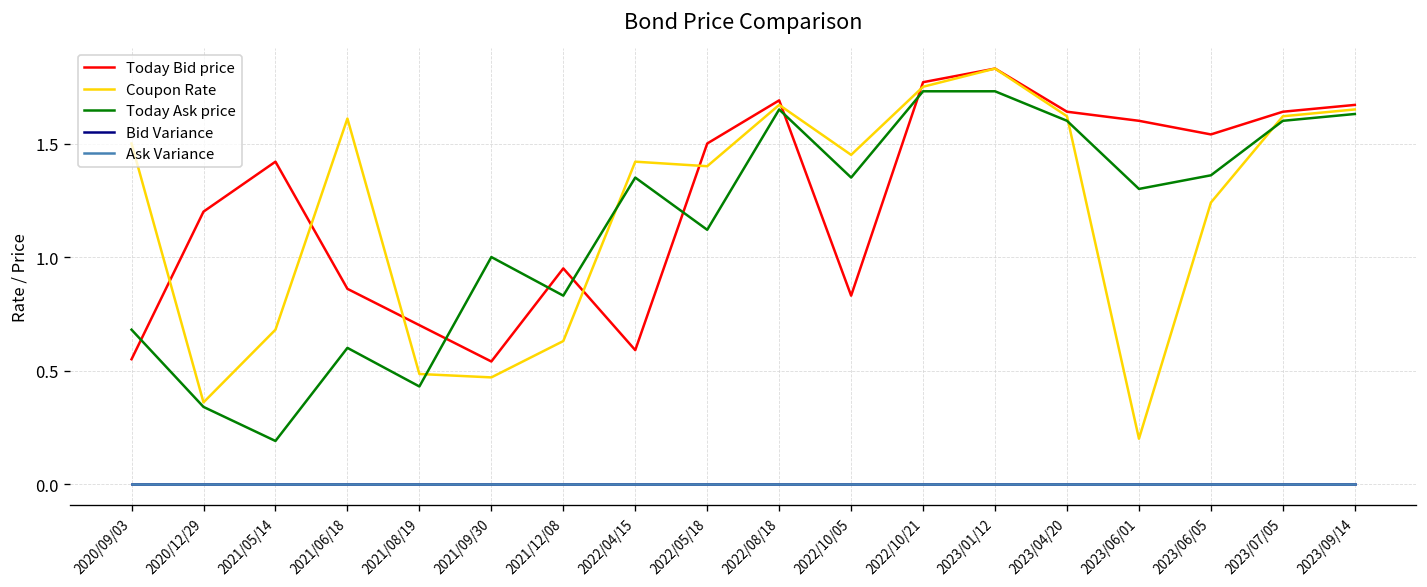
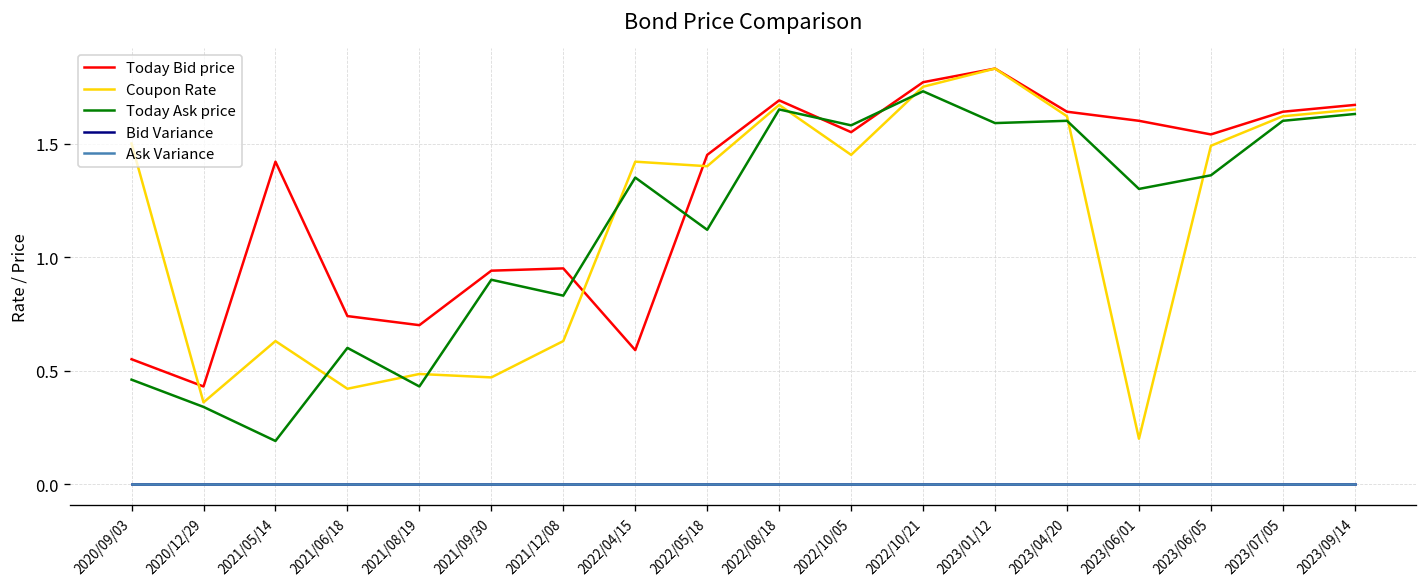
  {
    "Today Bid price": {
      "2020/09/03": 0.55,
-     "2020/12/29": 1.20,
+     "2020/12/29": 0.43,
      "2021/05/14": 1.42,
-     "2021/06/18": 0.86,
+     "2021/06/18": 0.74,
      "2021/08/19": 0.70,
-     "2021/09/30": 0.54,
+     "2021/09/30": 0.94,
      "2021/12/08": 0.95,
      "2022/04/15": 0.59,
-     "2022/05/18": 1.50,
+     "2022/05/18": 1.45,
      "2022/08/18": 1.69,
-     "2022/10/05": 0.83,
+     "2022/10/05": 1.55,
      "2022/10/21": 1.77,
      "2023/04/20": 1.64,
      "2023/06/01": 1.60,
      "2023/06/05": 1.54,
      "2023/07/05": 1.64,
      "2023/09/14": 1.67
    },
    "Coupon Rate": {
      "2020/12/29": 0.36,
-     "2021/05/14": 0.68,
-     "2021/06/18": 1.61,
+     "2021/05/14": 0.63,
+     "2021/06/18": 0.42,
      "2021/08/19": 0.49,
      "2021/09/30": 0.47,
      "2021/12/08": 0.63,
      "2022/04/15": 1.42,
      "2022/05/18": 1.40,
      "2022/08/18": 1.67,
      "2022/10/05": 1.45,
      "2022/10/21": 1.75,
      "2023/04/20": 1.62,
      "2023/06/01": 0.20,
-     "2023/06/05": 1.24,
+     "2023/06/05": 1.49,
      "2023/07/05": 1.62,
      "2023/09/14": 1.65
    },
    "Today Ask price": {
-     "2020/09/03": 0.68,
+     "2020/09/03": 0.46,
      "2020/12/29": 0.34,
      "2021/05/14": 0.19,
      "2021/06/18": 0.60,
      "2021/08/19": 0.43,
-     "2021/09/30": 1.0,
+     "2021/09/30": 0.9,
      "2021/12/08": 0.83,
      "2022/04/15": 1.35,
      "2022/05/18": 1.12,
      "2022/08/18": 1.65,
-     "2022/10/05": 1.35,
+     "2022/10/05": 1.58,
      "2022/10/21": 1.73,
-     "2023/01/12": 1.73,
+     "2023/01/12": 1.59,
      "2023/04/20": 1.60,
      "2023/06/01": 1.30,
      "2023/06/05": 1.36,
      "2023/07/05": 1.60,
      "2023/09/14": 1.63
    },
    "Ask Variance": {
      "2020/09/03": 0.00,
      "2020/12/29": 0.00,
      "2021/05/14": 0.00,
      "2021/06/18": 0.00,
      "2021/08/19": 0.00,
      "2021/09/30": 0.00,
      "2021/12/08": 0.00,
      "2022/04/15": 0.00,
      "2022/05/18": 0.00,
      "2022/08/18": 0.00,
      "2022/10/05": 0.00,
      "2022/10/21": 0.00,
      "2023/01/12": 0.00,
      "2023/04/20": 0.00,
      "2023/06/01": 0.00,
      "2023/06/05": 0.00,
      "2023/07/05": 0.00,
      "2023/09/14": 0.00
    }
  }
